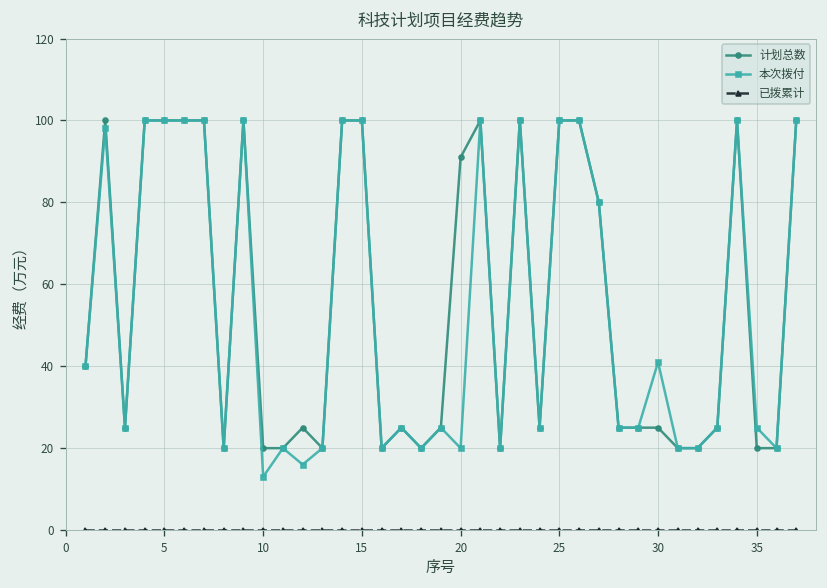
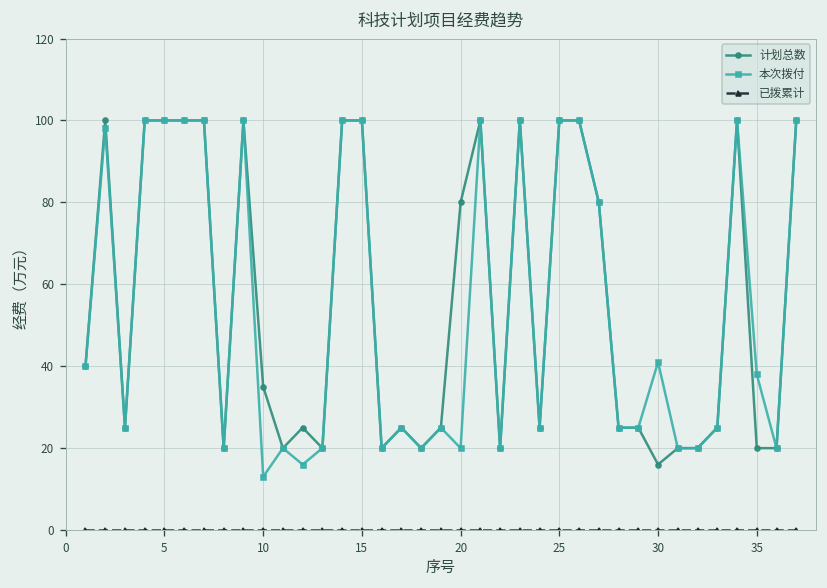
  {
    "计划总数": {
-     "10": 20,
-     "20": 91,
-     "30": 25,
+     "10": 35,
+     "20": 80,
+     "30": 16,
      "35": 20
    },
    "本次拨付": {
      "10": 13,
      "20": 20,
      "30": 41,
-     "35": 25
+     "35": 38
    },
    "已拨累计": {
      "5": 0,
      "10": 0,
      "15": 0,
      "20": 0,
      "25": 0,
      "30": 0,
      "35": 0
    }
  }
